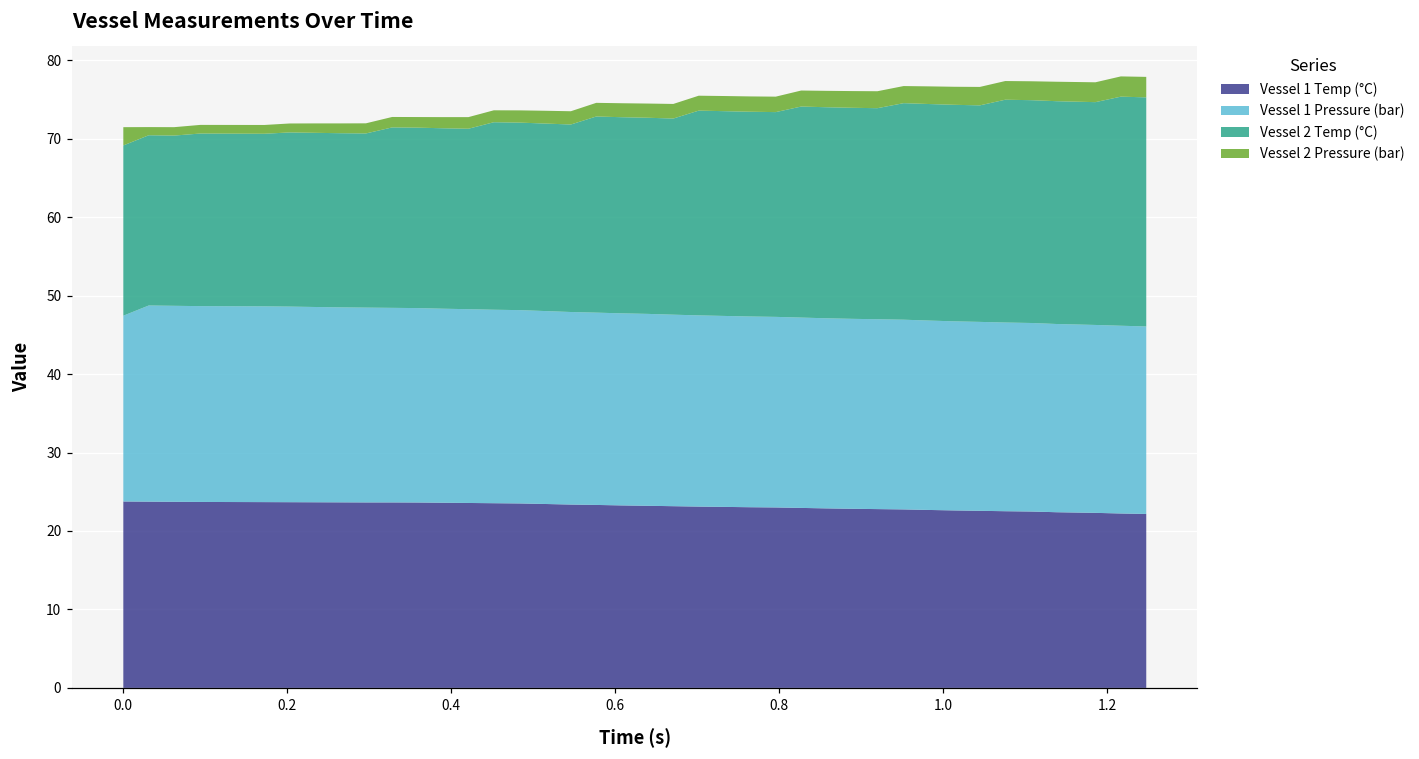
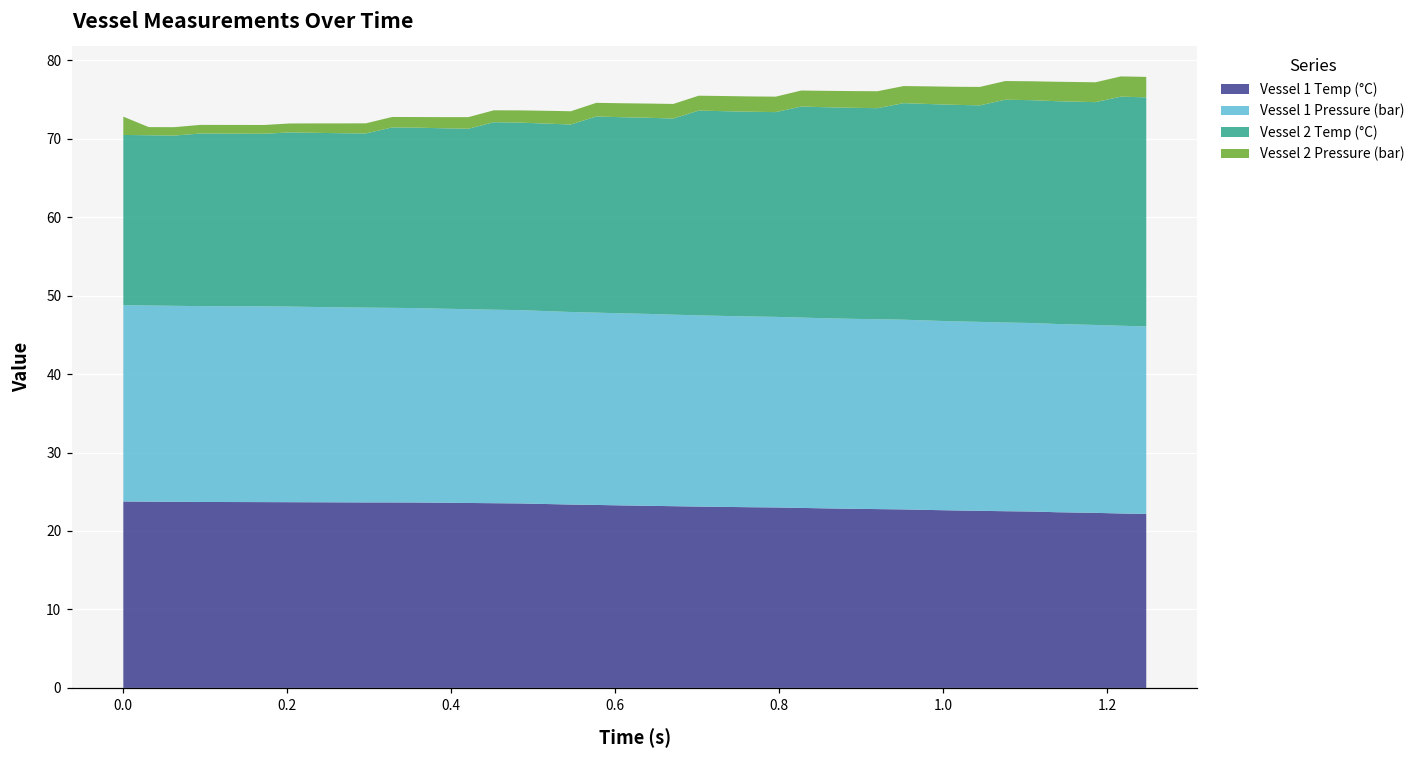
  {
    "Vessel 1 Temp (°C)": {
      "0.0": 24
    },
    "Vessel 1 Pressure (bar)": {
-     "0.0": 24
+     "0.0": 25
    },
    "Vessel 2 Temp (°C)": {
      "0.0": 22
    },
    "Vessel 2 Pressure (bar)": {
      "0.0": 2
    }
  }
